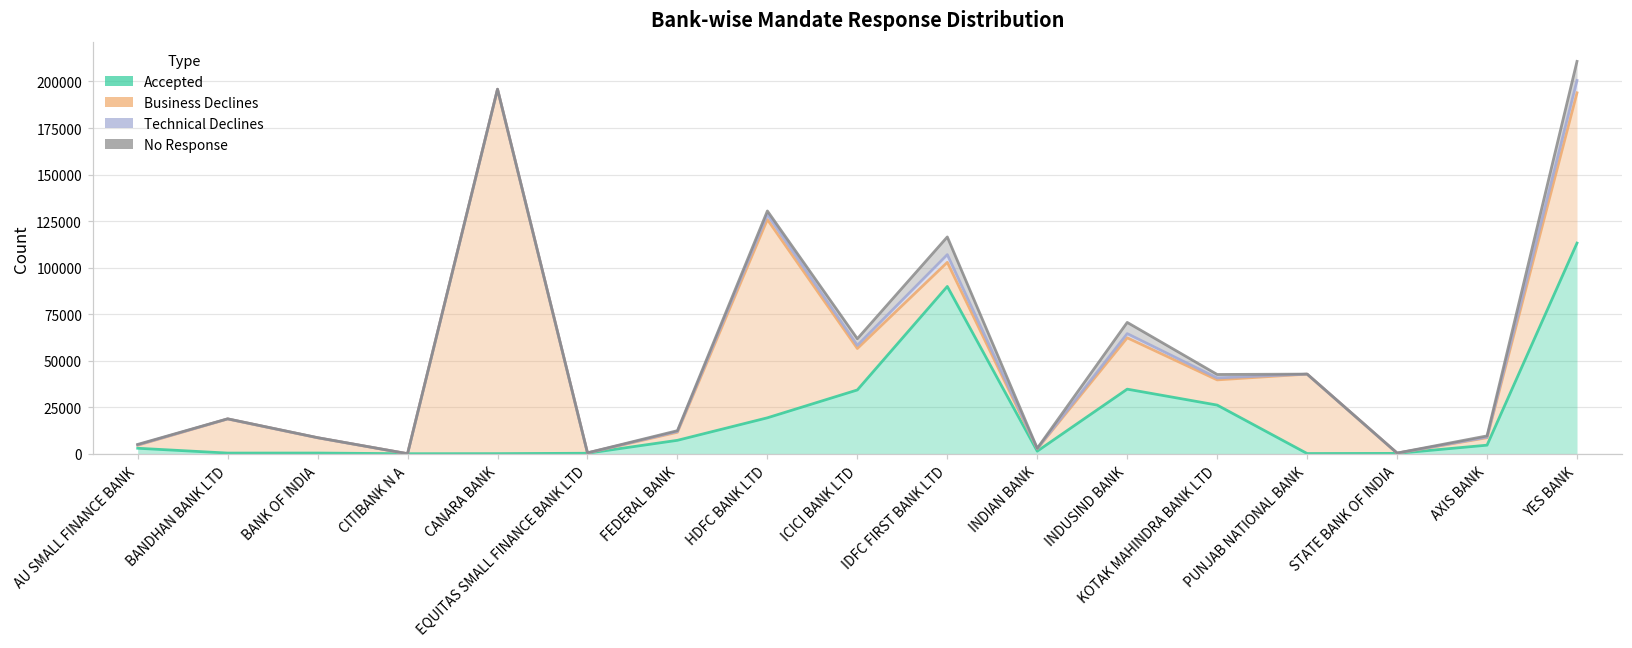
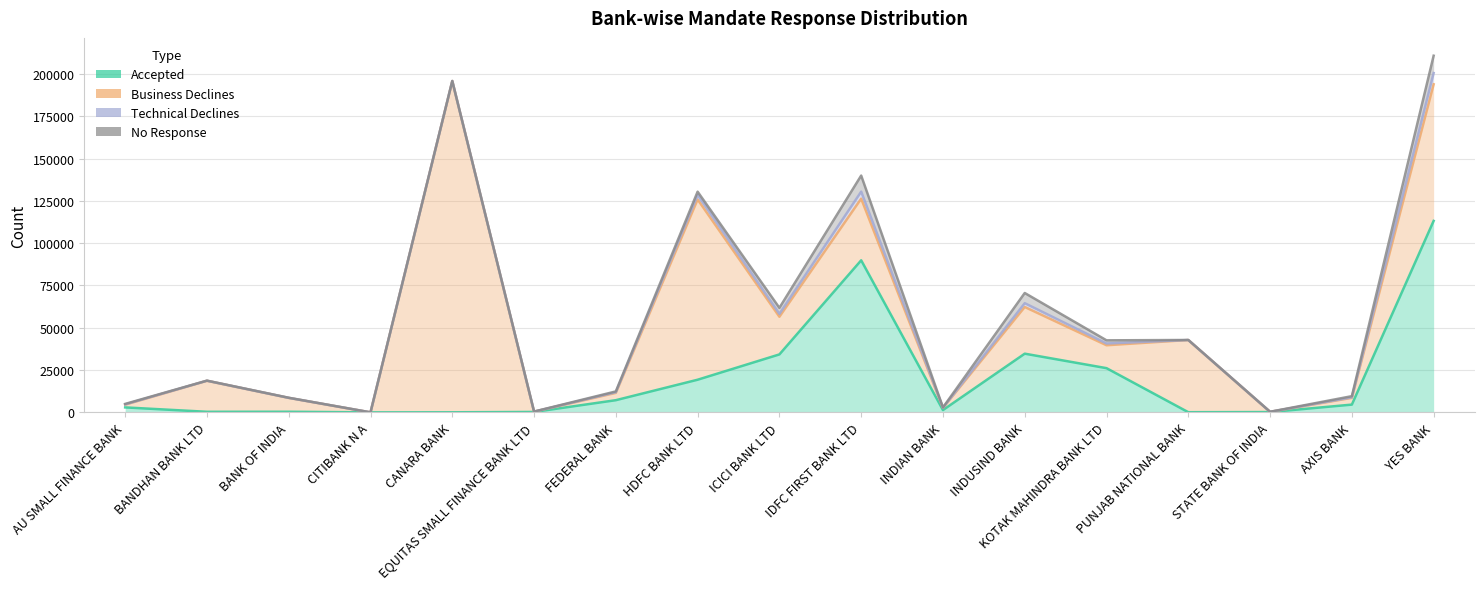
  {
    "Business Declines": {
      "HDFC BANK LTD": 107000,
      "ICICI BANK LTD": 22000,
-     "IDFC FIRST BANK LTD": 13000,
+     "IDFC FIRST BANK LTD": 36000,
      "INDUSIND BANK": 28000,
      "YES BANK": 81000
    }
  }
